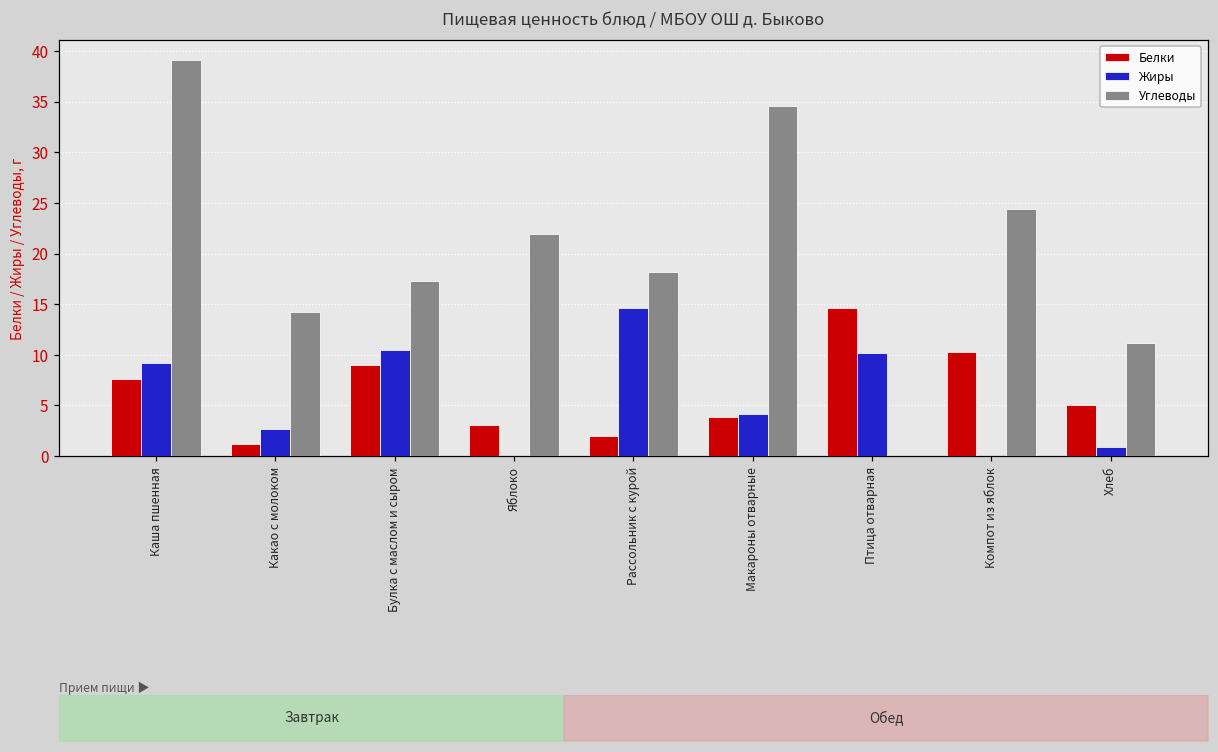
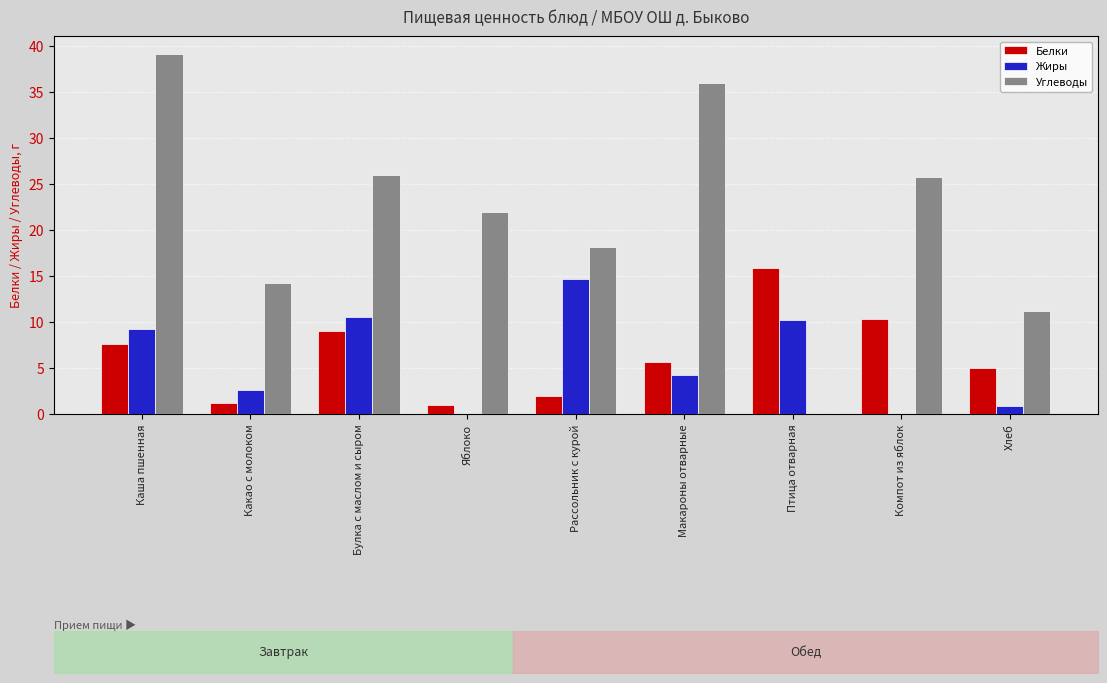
  {
    "Пищевая ценность блюд / МБОУ ОШ д. Быково": {
      "Белки": {
        "Каша пшенная": 8,
        "Какао с молоком": 1,
        "Булка с маслом и сыром": 9,
-       "Яблоко": 3,
+       "Яблоко": 1,
        "Рассольник с курой": 2,
-       "Макароны отварные": 4,
-       "Птица отварная": 15,
+       "Макароны отварные": 6,
+       "Птица отварная": 16,
        "Компот из яблок": 10,
        "Хлеб": 5
      },
      "Жиры": {
        "Каша пшенная": 9,
        "Какао с молоком": 3,
        "Булка с маслом и сыром": 11,
        "Яблоко": 0,
        "Рассольник с курой": 15,
        "Макароны отварные": 4,
        "Птица отварная": 10,
        "Компот из яблок": 0,
        "Хлеб": 1
      },
      "Углеводы": {
        "Каша пшенная": 39,
        "Какао с молоком": 14,
-       "Булка с маслом и сыром": 17,
+       "Булка с маслом и сыром": 26,
        "Яблоко": 22,
        "Рассольник с курой": 18,
-       "Макароны отварные": 35,
+       "Макароны отварные": 36,
        "Птица отварная": 0,
-       "Компот из яблок": 24,
+       "Компот из яблок": 26,
        "Хлеб": 11
      }
    }
  }
